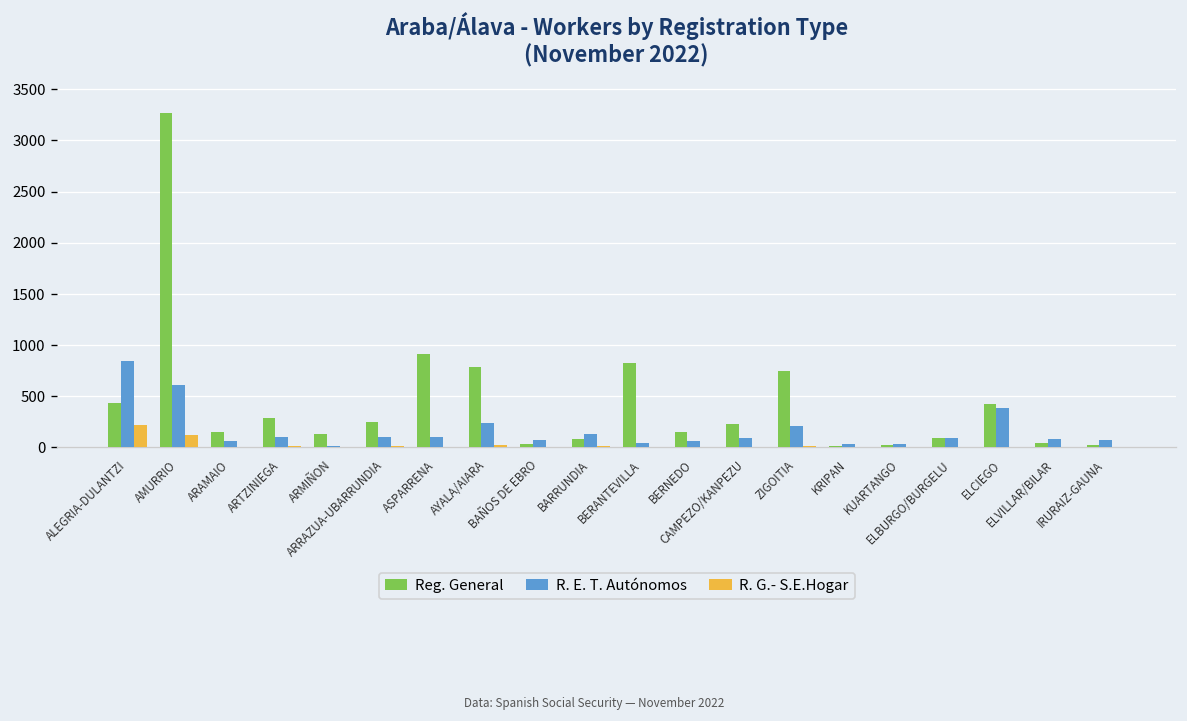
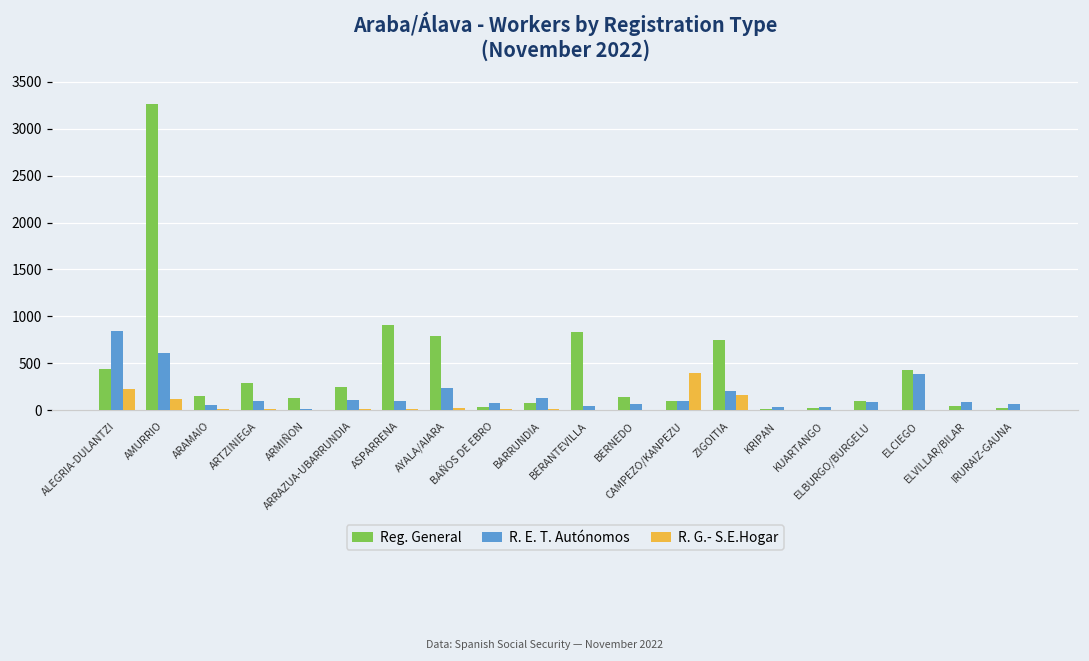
  {
    "Reg. General": {
      "ALEGRIA-DULANTZI": 400,
      "AMURRIO": 3300,
      "ARAMAIO": 100,
      "ARTZINIEGA": 300,
      "ARMIÑON": 100,
      "ARRAZUA-UBARRUNDIA": 200,
      "ASPARRENA": 900,
      "AYALA/AIARA": 800,
      "BARRUNDIA": 100,
      "BERANTEVILLA": 800,
      "BERNEDO": 100,
-     "CAMPEZO/KANPEZU": 200,
+     "CAMPEZO/KANPEZU": 100,
      "ZIGOITIA": 700,
      "ELBURGO/BURGELU": 100,
      "ELCIEGO": 400,
      "ELVILLAR/BILAR": 0
    },
    "R. E. T. Autónomos": {
      "ALEGRIA-DULANTZI": 800,
      "AMURRIO": 600,
      "ARAMAIO": 100,
      "ARTZINIEGA": 100,
      "ARRAZUA-UBARRUNDIA": 100,
      "ASPARRENA": 100,
      "AYALA/AIARA": 200,
      "BAÑOS DE EBRO": 100,
      "BARRUNDIA": 100,
      "BERANTEVILLA": 0,
      "BERNEDO": 100,
      "CAMPEZO/KANPEZU": 100,
      "ZIGOITIA": 200,
      "KUARTANGO": 0,
      "ELBURGO/BURGELU": 100,
      "ELCIEGO": 400,
      "ELVILLAR/BILAR": 100,
      "IRURAIZ-GAUNA": 100
    },
    "R. G.- S.E.Hogar": {
      "ALEGRIA-DULANTZI": 200,
      "AMURRIO": 100,
      "ARMIÑON": 0,
      "BERANTEVILLA": 0,
      "BERNEDO": 0,
-     "CAMPEZO/KANPEZU": 0,
-     "ZIGOITIA": 0,
+     "CAMPEZO/KANPEZU": 400,
+     "ZIGOITIA": 200,
      "KRIPAN": 0,
      "KUARTANGO": 0,
      "ELVILLAR/BILAR": 0,
      "IRURAIZ-GAUNA": 0
    }
  }
